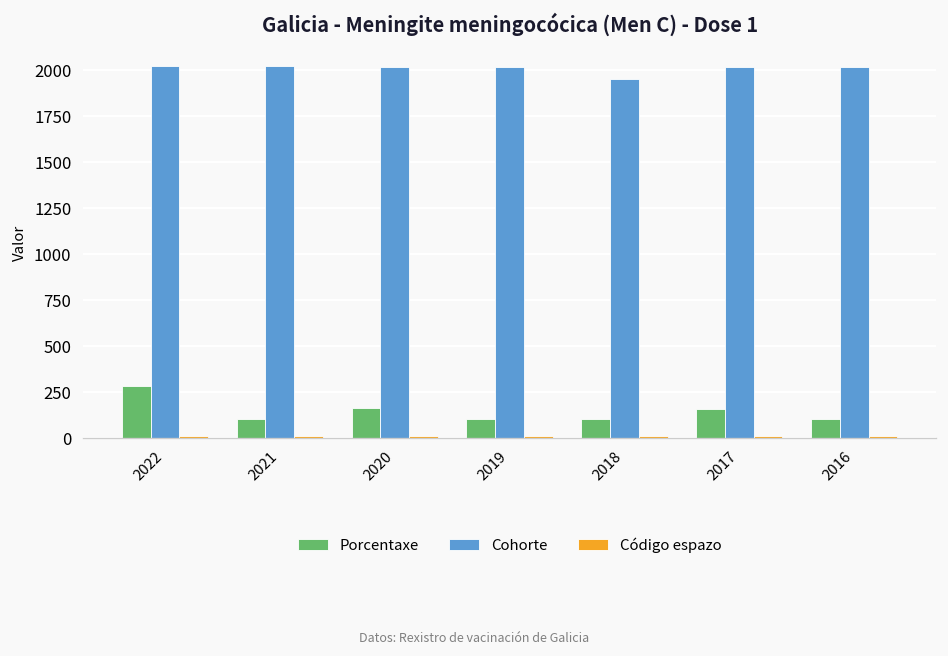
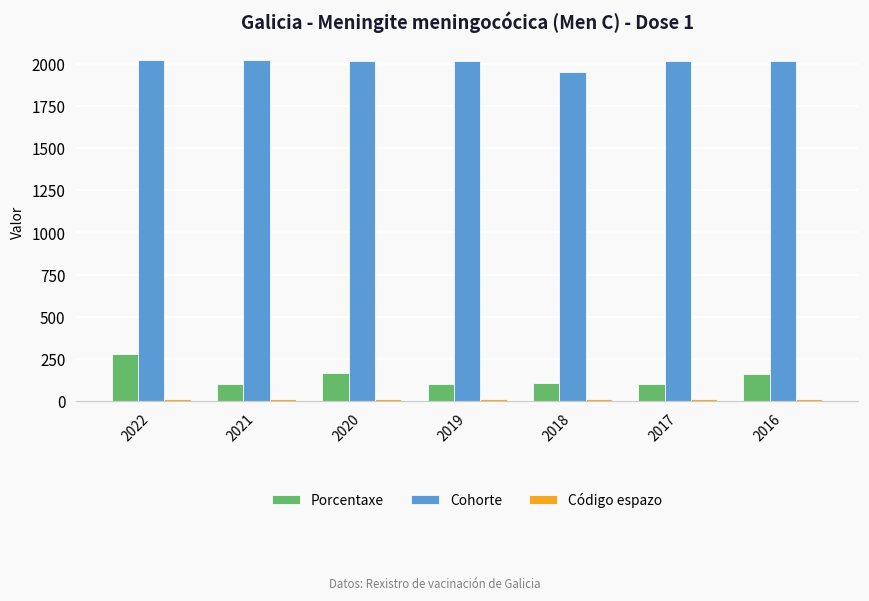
  {
    "Porcentaxe": {
      "2022": 280,
      "2021": 100,
      "2020": 160,
      "2019": 100,
      "2018": 100,
-     "2017": 160,
-     "2016": 100
+     "2017": 100,
+     "2016": 160
    },
    "Cohorte": {
      "2022": 2020,
      "2021": 2020,
      "2020": 2020,
      "2019": 2020,
      "2018": 1950,
      "2017": 2020,
      "2016": 2020
    }
  }
